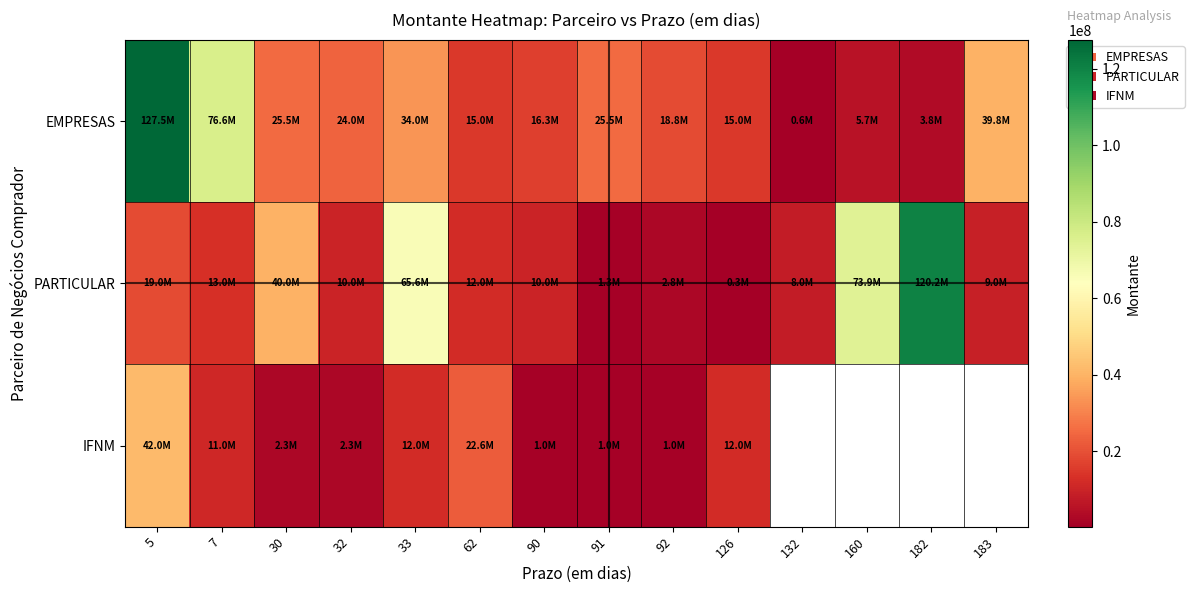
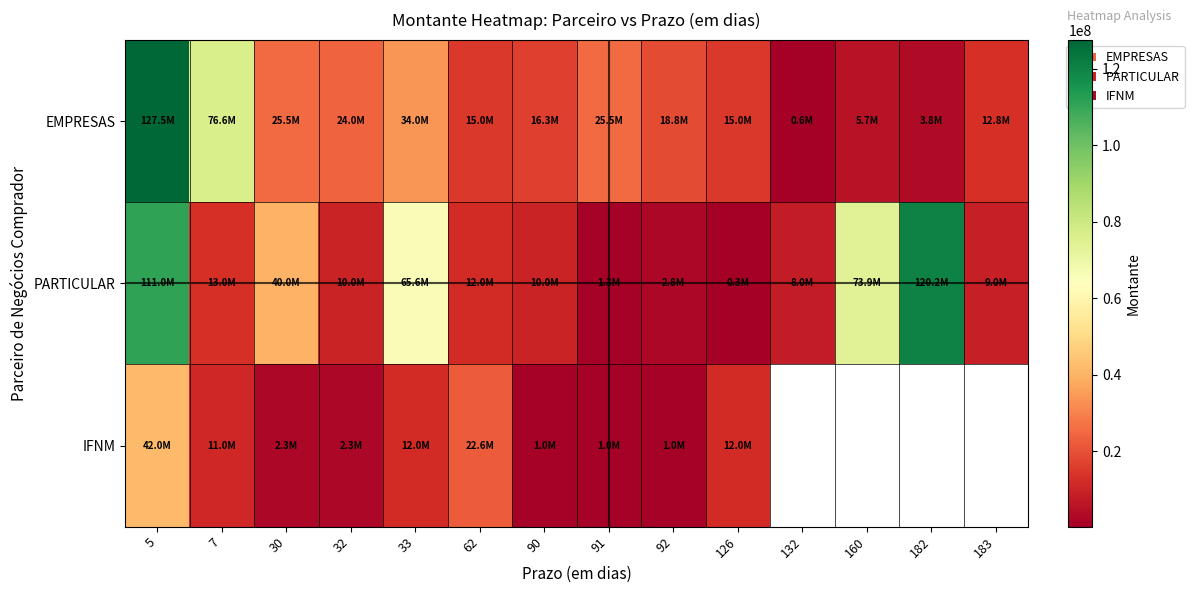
  {
    "EMPRESAS": {
      "5": "127.5M",
      "7": "76.6M",
      "30": "25.5M",
      "32": "24.0M",
      "33": "34.0M",
      "62": "15.0M",
      "90": "16.3M",
      "91": "25.5M",
      "92": "18.8M",
      "126": "15.0M",
      "132": "0.6M",
      "160": "5.7M",
      "182": "3.8M",
-     "183": "39.8M"
+     "183": "12.8M"
    },
    "PARTICULAR": {
-     "5": "19.0M",
+     "5": "111.0M",
      "7": "13.0M",
      "30": "40.0M",
      "32": "10.0M",
      "33": "65.6M",
      "62": "12.0M",
      "90": "10.0M",
      "91": "1.3M",
      "92": "2.8M",
      "126": "0.3M",
      "132": "8.0M",
      "160": "73.9M",
      "182": "120.2M",
      "183": "9.0M"
    },
    "IFNM": {
      "5": "42.0M",
      "7": "11.0M",
      "30": "2.3M",
      "32": "2.3M",
      "33": "12.0M",
      "62": "22.6M",
      "90": "1.0M",
      "91": "1.0M",
      "92": "1.0M",
      "126": "12.0M"
    }
  }
